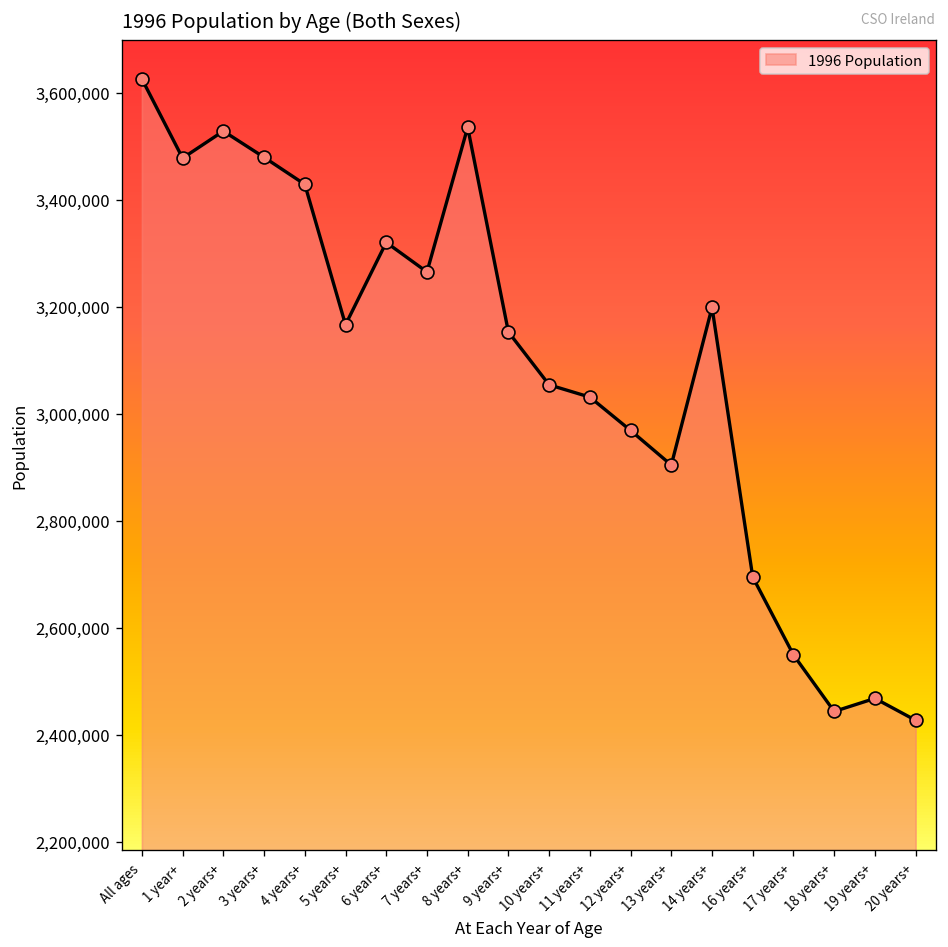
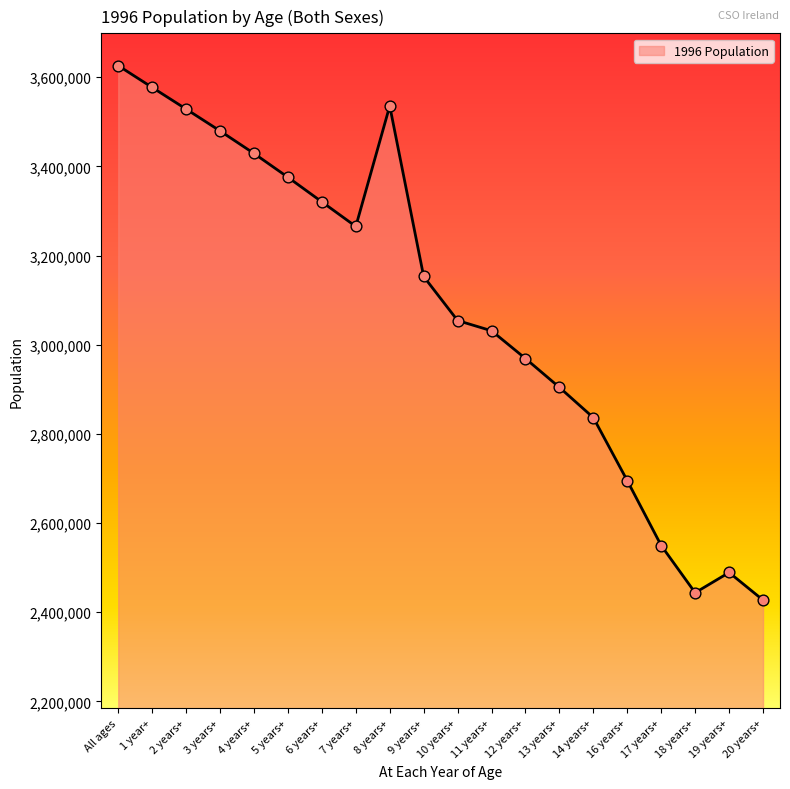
  {
    "All ages": "3,630,000",
-   "1 year+": "3,480,000",
+   "1 year+": "3,580,000",
    "2 years+": "3,530,000",
    "3 years+": "3,480,000",
    "4 years+": "3,430,000",
-   "5 years+": "3,170,000",
+   "5 years+": "3,380,000",
    "6 years+": "3,320,000",
    "7 years+": "3,270,000",
    "8 years+": "3,540,000",
    "9 years+": "3,150,000",
    "10 years+": "3,050,000",
    "11 years+": "3,030,000",
    "12 years+": "2,970,000",
    "13 years+": "2,900,000",
-   "14 years+": "3,200,000",
+   "14 years+": "2,840,000",
    "16 years+": "2,690,000",
    "17 years+": "2,550,000",
    "18 years+": "2,440,000",
-   "19 years+": "2,470,000",
+   "19 years+": "2,490,000",
    "20 years+": "2,430,000"
  }
